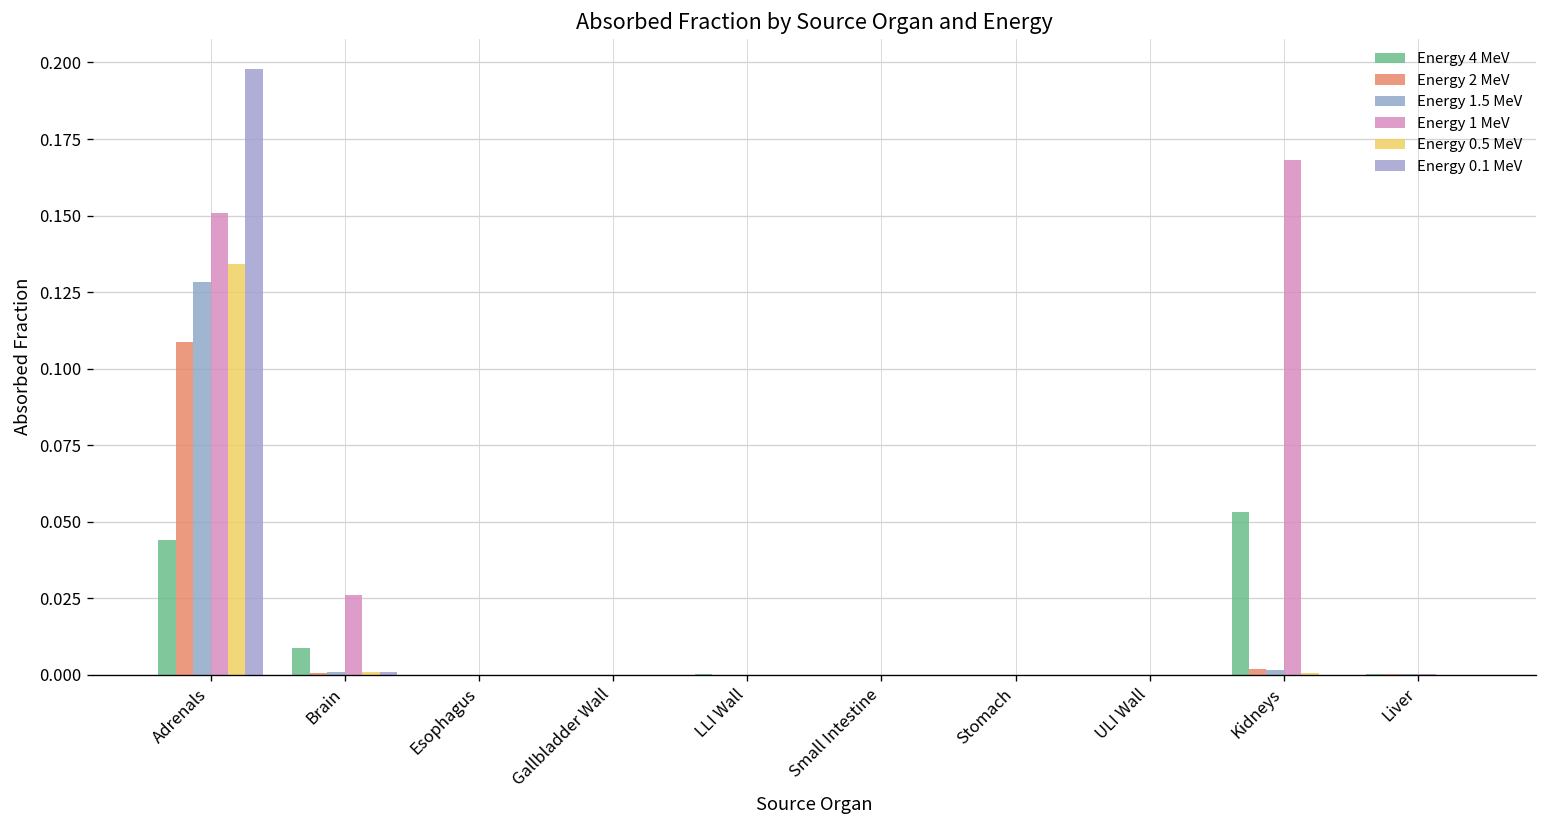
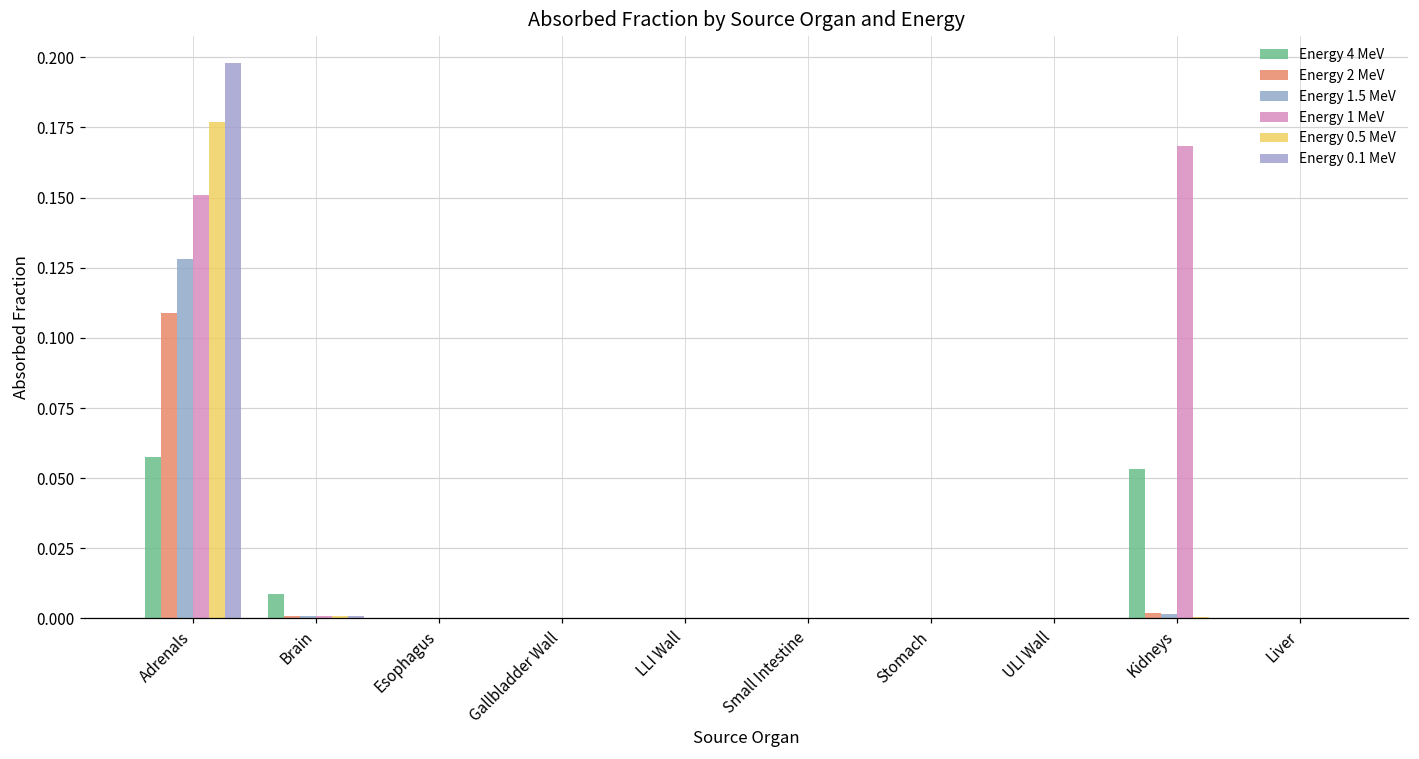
  {
    "Energy 4 MeV": {
-     "Adrenals": 0.044,
+     "Adrenals": 0.058,
      "Brain": 0.009,
      "Kidneys": 0.053
    },
    "Energy 2 MeV": {
      "Adrenals": 0.109,
      "Kidneys": 0.002
    },
    "Energy 1 MeV": {
      "Adrenals": 0.151,
-     "Brain": 0.026,
+     "Brain": 0.001,
      "Kidneys": 0.168
    },
    "Energy 0.5 MeV": {
-     "Adrenals": 0.134
+     "Adrenals": 0.177
    }
  }
